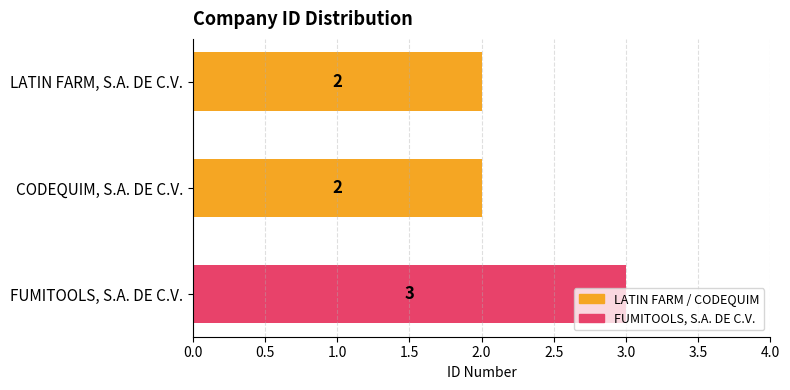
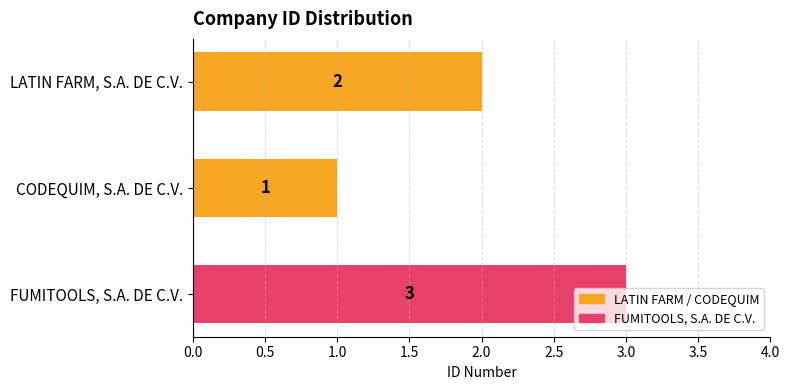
  {
    "LATIN FARM, S.A. DE C.V.": 2,
-   "CODEQUIM, S.A. DE C.V.": 2
+   "CODEQUIM, S.A. DE C.V.": 1
  }
